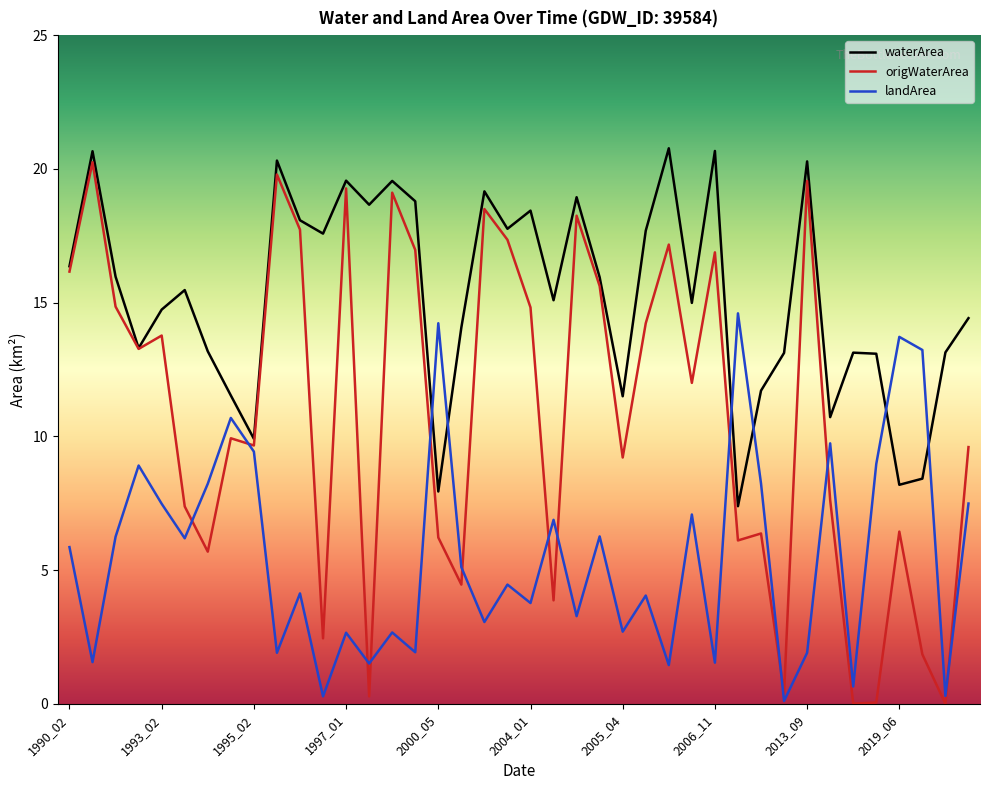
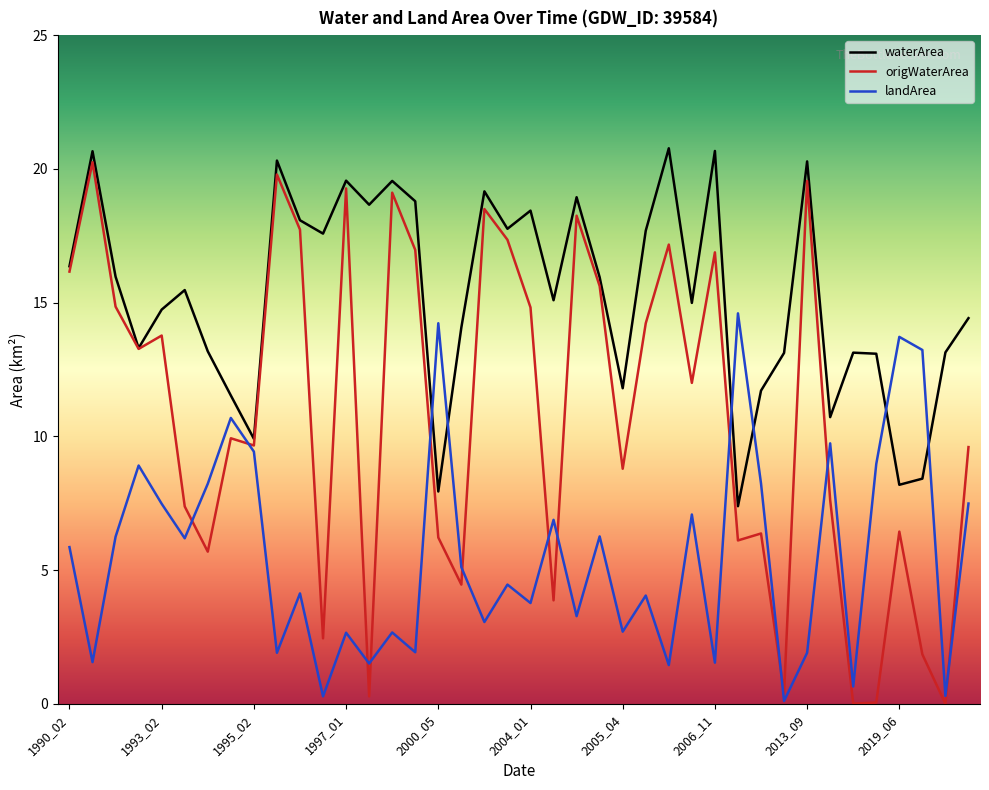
  {
    "waterArea": {
      "1995_02": 9.9,
-     "2005_04": 11.5
+     "2005_04": 11.8
    },
    "origWaterArea": {
      "1995_02": 9.7,
-     "2005_04": 9.2
+     "2005_04": 8.8
    },
    "landArea": {
      "1995_02": 9.4,
      "2005_04": 2.7
    }
  }
